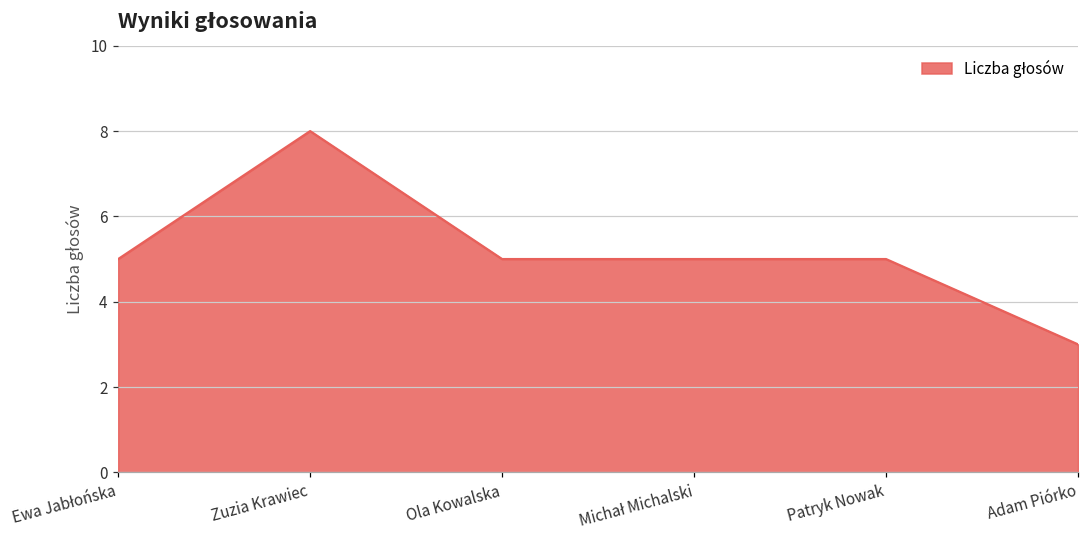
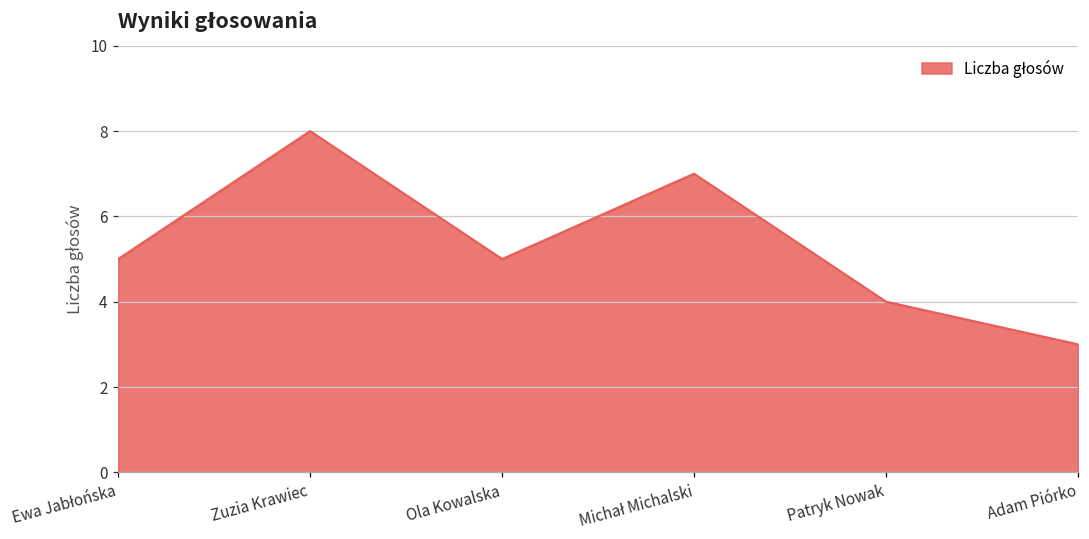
  {
    "Ewa Jabłońska": 5,
    "Zuzia Krawiec": 8,
    "Ola Kowalska": 5,
-   "Michał Michalski": 5,
-   "Patryk Nowak": 5,
+   "Michał Michalski": 7,
+   "Patryk Nowak": 4,
    "Adam Piórko": 3
  }
